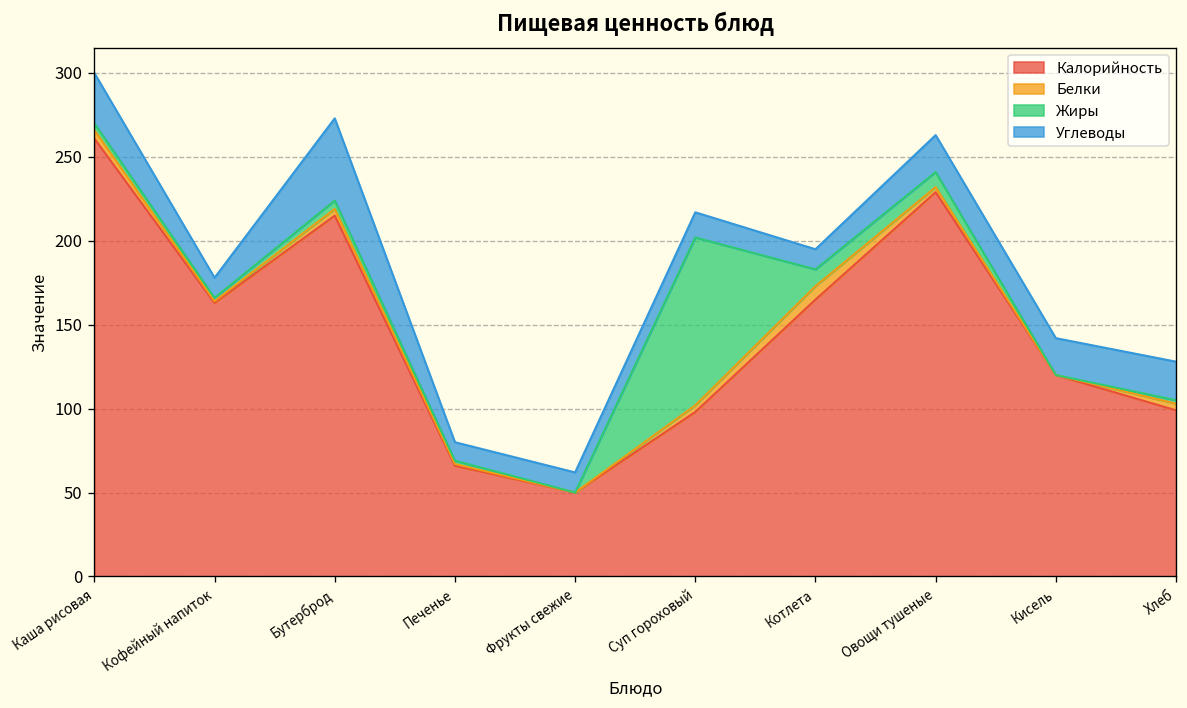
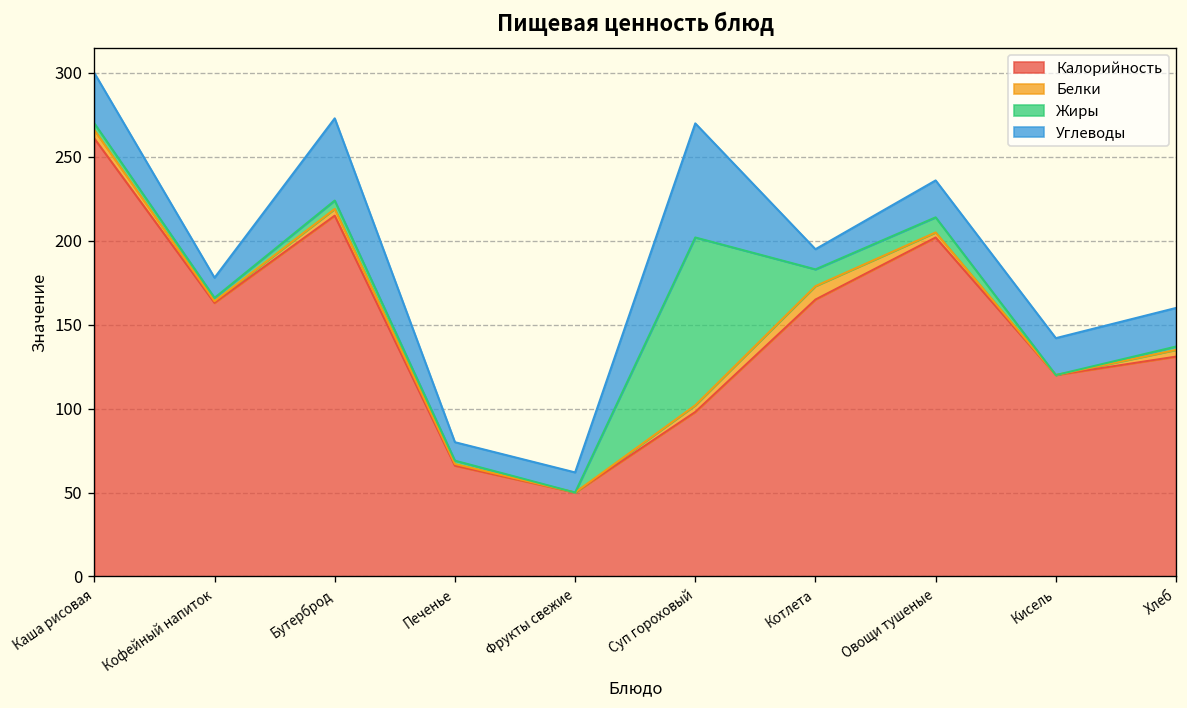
  {
    "Калорийность": {
      "Каша рисовая": 261,
      "Бутерброд": 215,
      "Суп гороховый": 98,
      "Котлета": 165,
-     "Овощи тушеные": 229,
-     "Хлеб": 99
+     "Овощи тушеные": 202,
+     "Хлеб": 131
    },
    "Белки": {
      "Каша рисовая": 5,
      "Бутерброд": 4,
      "Суп гороховый": 4,
      "Котлета": 8,
      "Овощи тушеные": 3,
      "Хлеб": 4
    },
    "Жиры": {
      "Каша рисовая": 4,
      "Кофейный напиток": 2,
      "Бутерброд": 5,
      "Печенье": 2,
      "Суп гороховый": 100,
      "Котлета": 10,
      "Овощи тушеные": 9,
      "Хлеб": 2
    },
    "Углеводы": {
      "Каша рисовая": 30,
      "Кофейный напиток": 12,
      "Бутерброд": 49,
      "Печенье": 11,
      "Фрукты свежие": 12,
-     "Суп гороховый": 15,
+     "Суп гороховый": 68,
      "Котлета": 12,
      "Овощи тушеные": 22,
      "Кисель": 22,
      "Хлеб": 23
    }
  }
